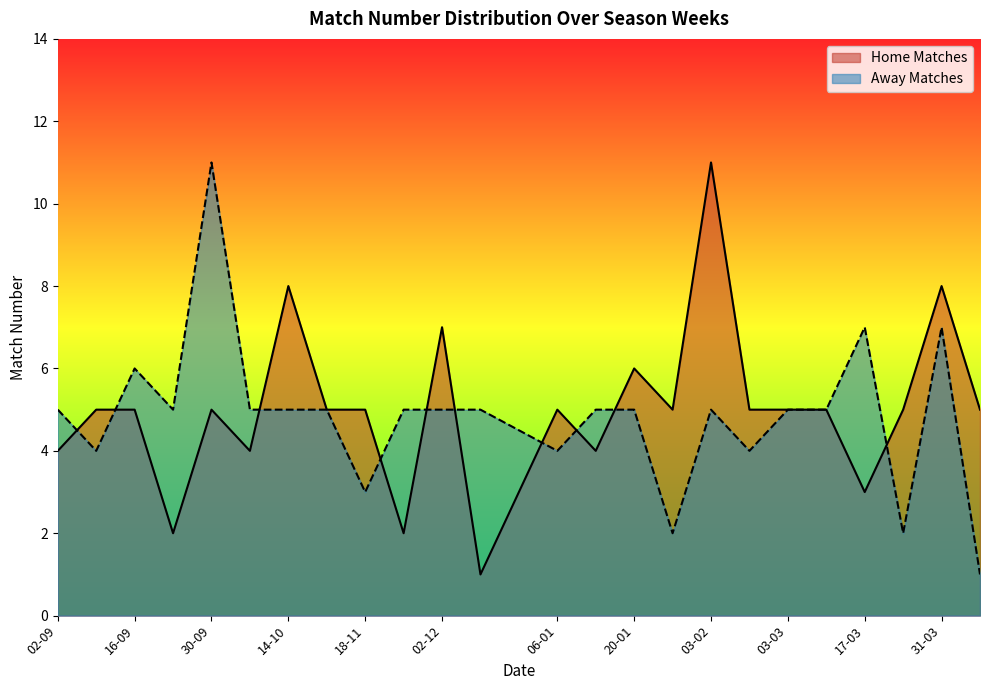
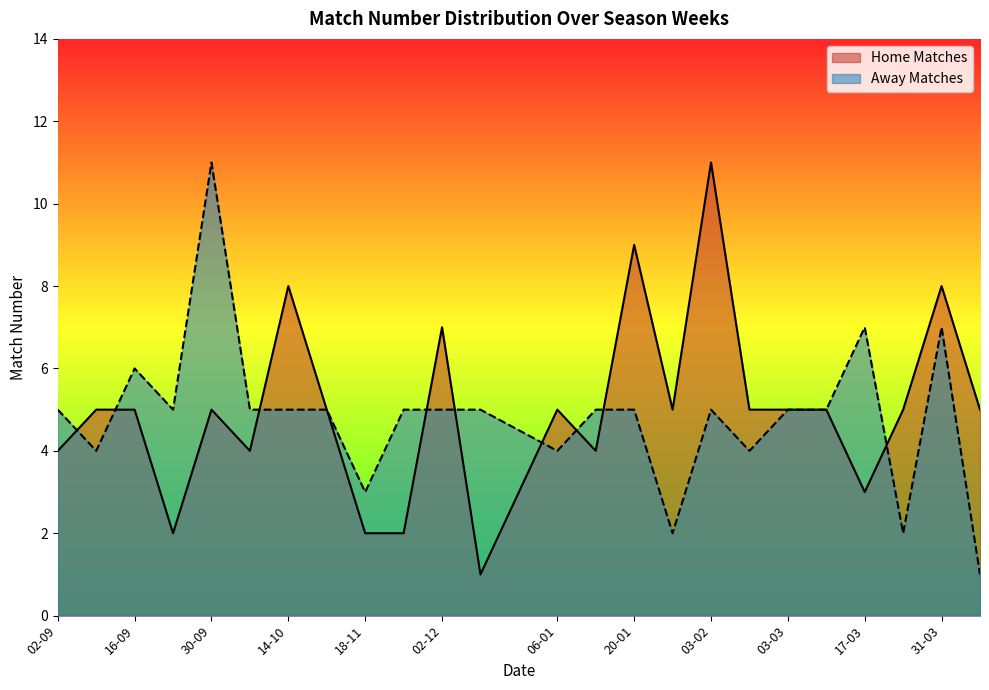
  {
    "Home Matches": {
      "02-09": 4,
      "16-09": 5,
      "30-09": 5,
      "14-10": 8,
-     "18-11": 5,
+     "18-11": 2,
      "02-12": 7,
      "06-01": 5,
-     "20-01": 6,
+     "20-01": 9,
      "03-02": 11,
      "17-03": 3,
      "31-03": 8
    },
    "Away Matches": {
      "02-09": 5,
      "16-09": 6,
      "30-09": 11,
      "14-10": 5,
      "18-11": 3,
      "02-12": 5,
      "06-01": 4,
      "20-01": 5,
      "03-02": 5,
      "17-03": 7,
      "31-03": 7
    }
  }
